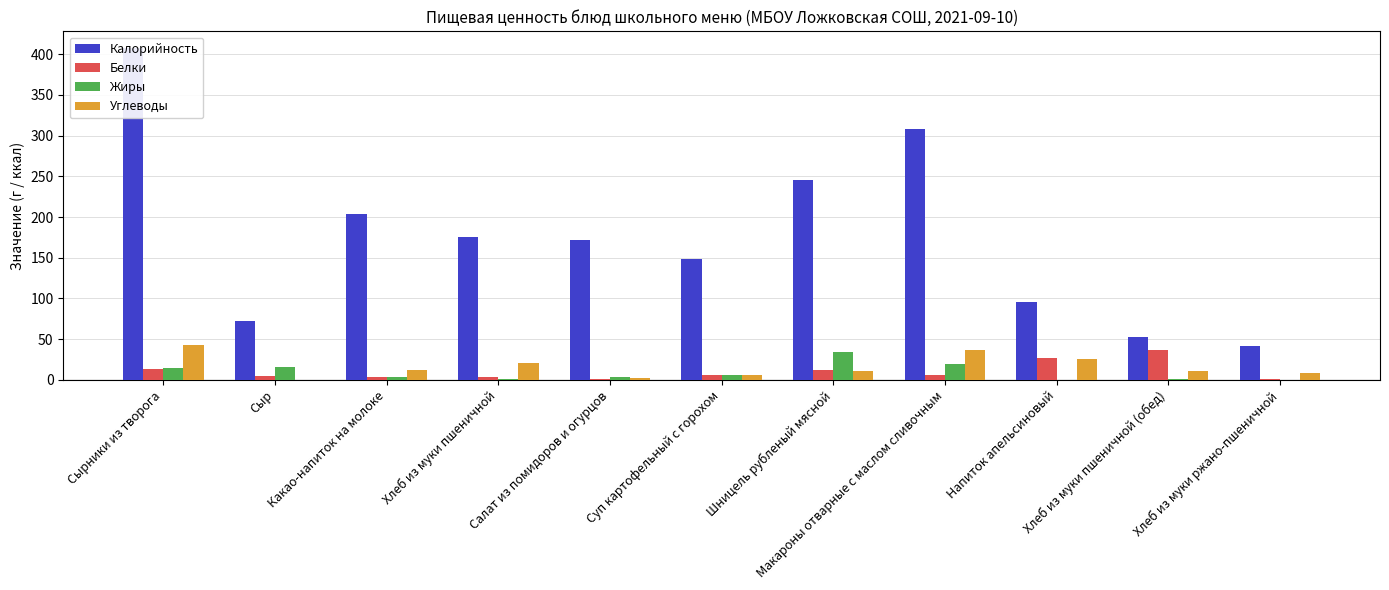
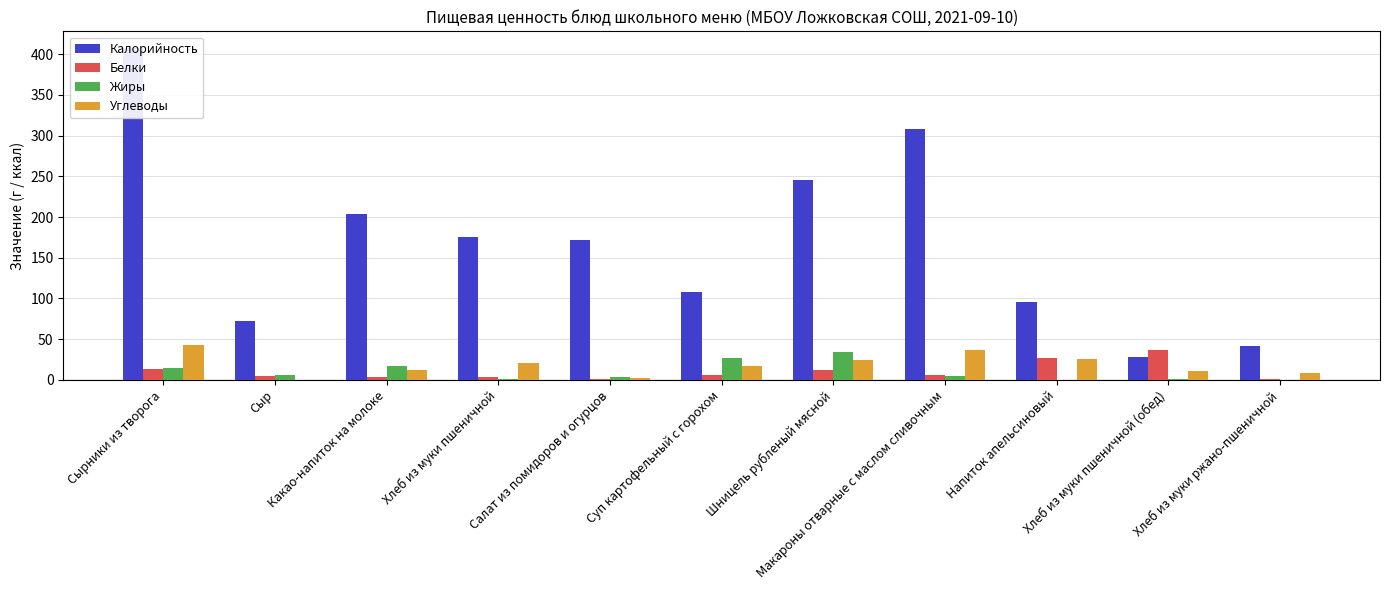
  {
    "Калорийность": {
      "Сыр": 70,
      "Какао-напиток на молоке": 200,
      "Хлеб из муки пшеничной": 180,
      "Салат из помидоров и огурцов": 170,
-     "Суп картофельный с горохом": 150,
+     "Суп картофельный с горохом": 110,
      "Шницель рубленый мясной": 250,
      "Макароны отварные с маслом сливочным": 310,
      "Напиток апельсиновый": 100,
-     "Хлеб из муки пшеничной (обед)": 50,
+     "Хлеб из муки пшеничной (обед)": 30,
      "Хлеб из муки ржано-пшеничной": 40
    },
    "Белки": {
      "Сырники из творога": 10,
      "Сыр": 0,
      "Какао-напиток на молоке": 0,
      "Суп картофельный с горохом": 10,
      "Шницель рубленый мясной": 10,
      "Макароны отварные с маслом сливочным": 10,
      "Напиток апельсиновый": 30,
      "Хлеб из муки пшеничной (обед)": 40
    },
    "Жиры": {
      "Сырники из творога": 10,
-     "Сыр": 20,
-     "Какао-напиток на молоке": 0,
+     "Сыр": 10,
+     "Какао-напиток на молоке": 20,
      "Салат из помидоров и огурцов": 0,
-     "Суп картофельный с горохом": 10,
+     "Суп картофельный с горохом": 30,
      "Шницель рубленый мясной": 30,
-     "Макароны отварные с маслом сливочным": 20,
+     "Макароны отварные с маслом сливочным": 0,
      "Напиток апельсиновый": 0
    },
    "Углеводы": {
      "Сырники из творога": 40,
      "Сыр": 0,
      "Какао-напиток на молоке": 10,
      "Хлеб из муки пшеничной": 20,
-     "Суп картофельный с горохом": 10,
-     "Шницель рубленый мясной": 10,
+     "Суп картофельный с горохом": 20,
+     "Шницель рубленый мясной": 20,
      "Макароны отварные с маслом сливочным": 40,
      "Напиток апельсиновый": 30,
      "Хлеб из муки пшеничной (обед)": 10,
      "Хлеб из муки ржано-пшеничной": 10
    }
  }
